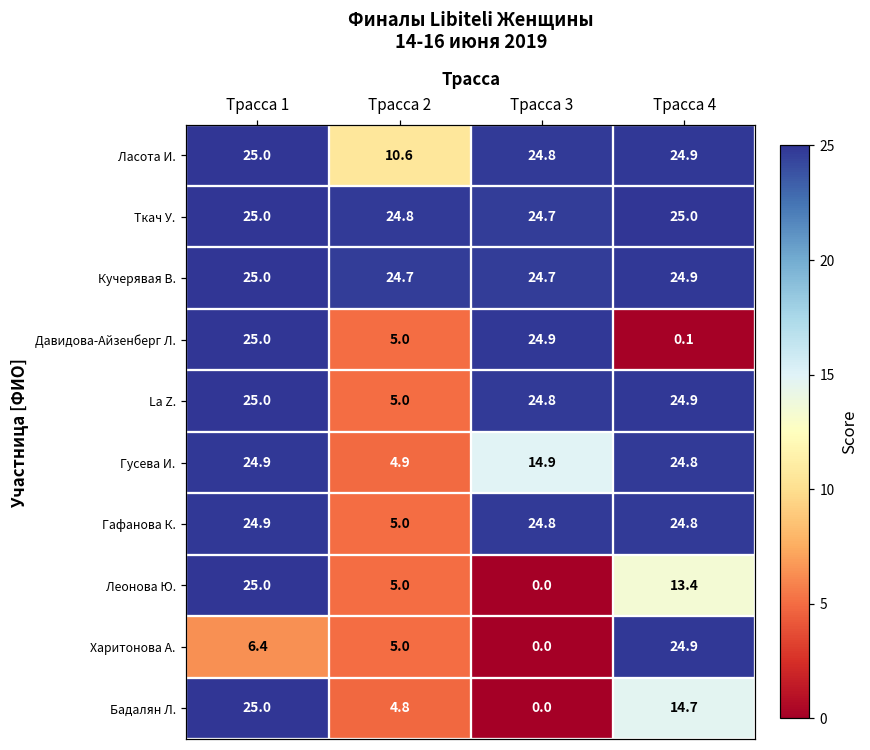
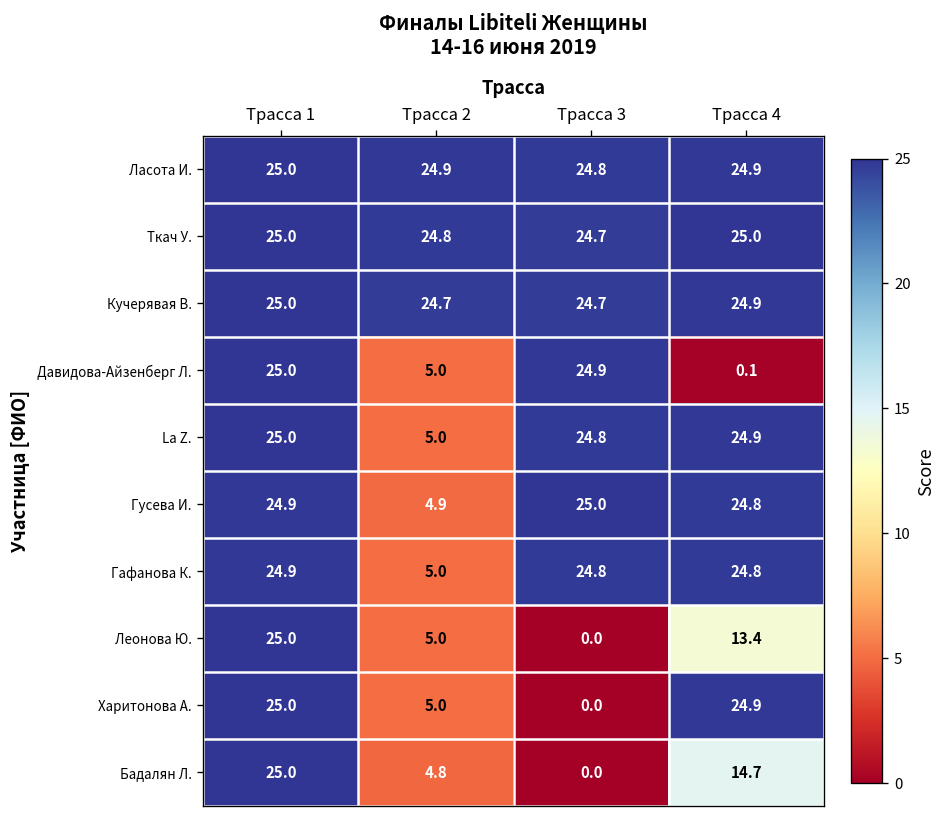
  {
    "Ласота И.": {
      "Трасса 1": 25.0,
-     "Трасса 2": 10.6,
+     "Трасса 2": 24.9,
      "Трасса 3": 24.8,
      "Трасса 4": 24.9
    },
    "Ткач У.": {
      "Трасса 1": 25.0,
      "Трасса 2": 24.8,
      "Трасса 3": 24.7,
      "Трасса 4": 25.0
    },
    "Кучерявая В.": {
      "Трасса 1": 25.0,
      "Трасса 2": 24.7,
      "Трасса 3": 24.7,
      "Трасса 4": 24.9
    },
    "Давидова-Айзенберг Л.": {
      "Трасса 1": 25.0,
      "Трасса 2": 5.0,
      "Трасса 3": 24.9,
      "Трасса 4": 0.1
    },
    "La Z.": {
      "Трасса 1": 25.0,
      "Трасса 2": 5.0,
      "Трасса 3": 24.8,
      "Трасса 4": 24.9
    },
    "Гусева И.": {
      "Трасса 1": 24.9,
      "Трасса 2": 4.9,
-     "Трасса 3": 14.9,
+     "Трасса 3": 25.0,
      "Трасса 4": 24.8
    },
    "Гафанова К.": {
      "Трасса 1": 24.9,
      "Трасса 2": 5.0,
      "Трасса 3": 24.8,
      "Трасса 4": 24.8
    },
    "Леонова Ю.": {
      "Трасса 1": 25.0,
      "Трасса 2": 5.0,
      "Трасса 3": 0.0,
      "Трасса 4": 13.4
    },
    "Харитонова А.": {
-     "Трасса 1": 6.4,
+     "Трасса 1": 25.0,
      "Трасса 2": 5.0,
      "Трасса 3": 0.0,
      "Трасса 4": 24.9
    },
    "Бадалян Л.": {
      "Трасса 1": 25.0,
      "Трасса 2": 4.8,
      "Трасса 3": 0.0,
      "Трасса 4": 14.7
    }
  }
